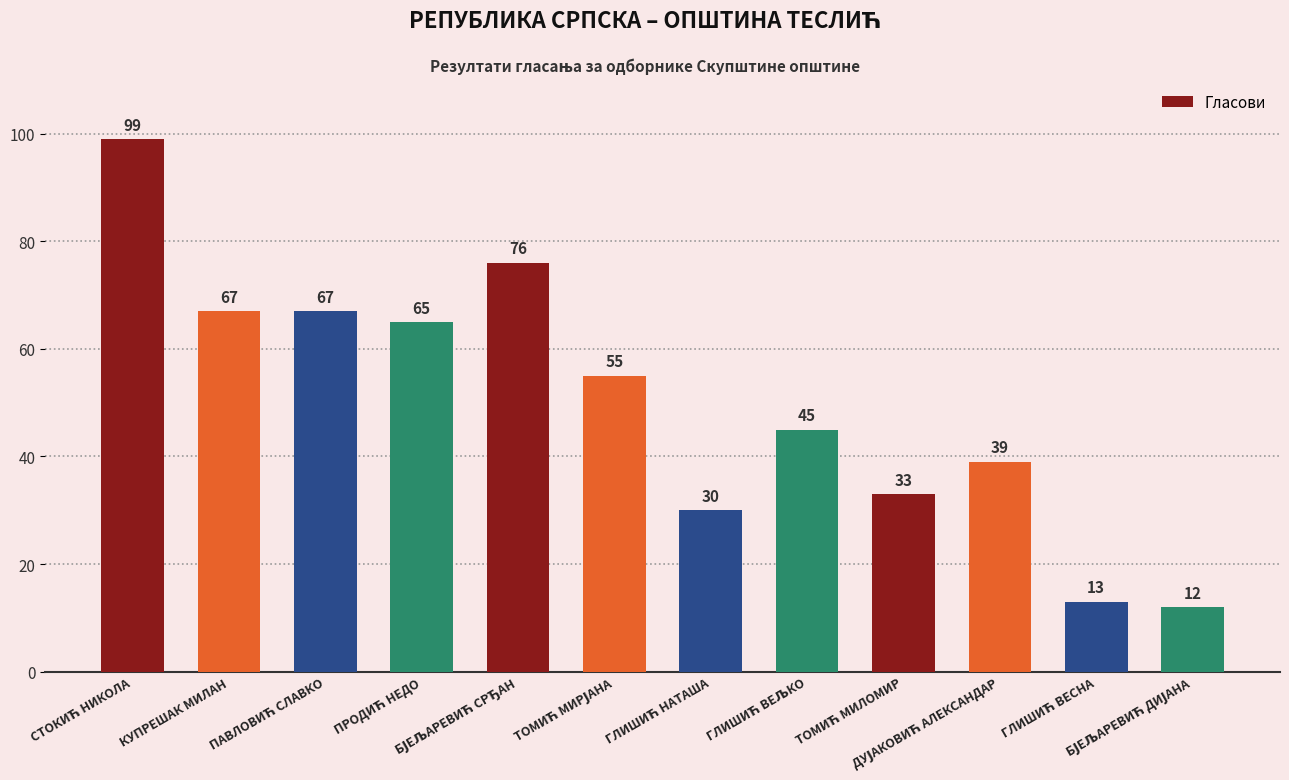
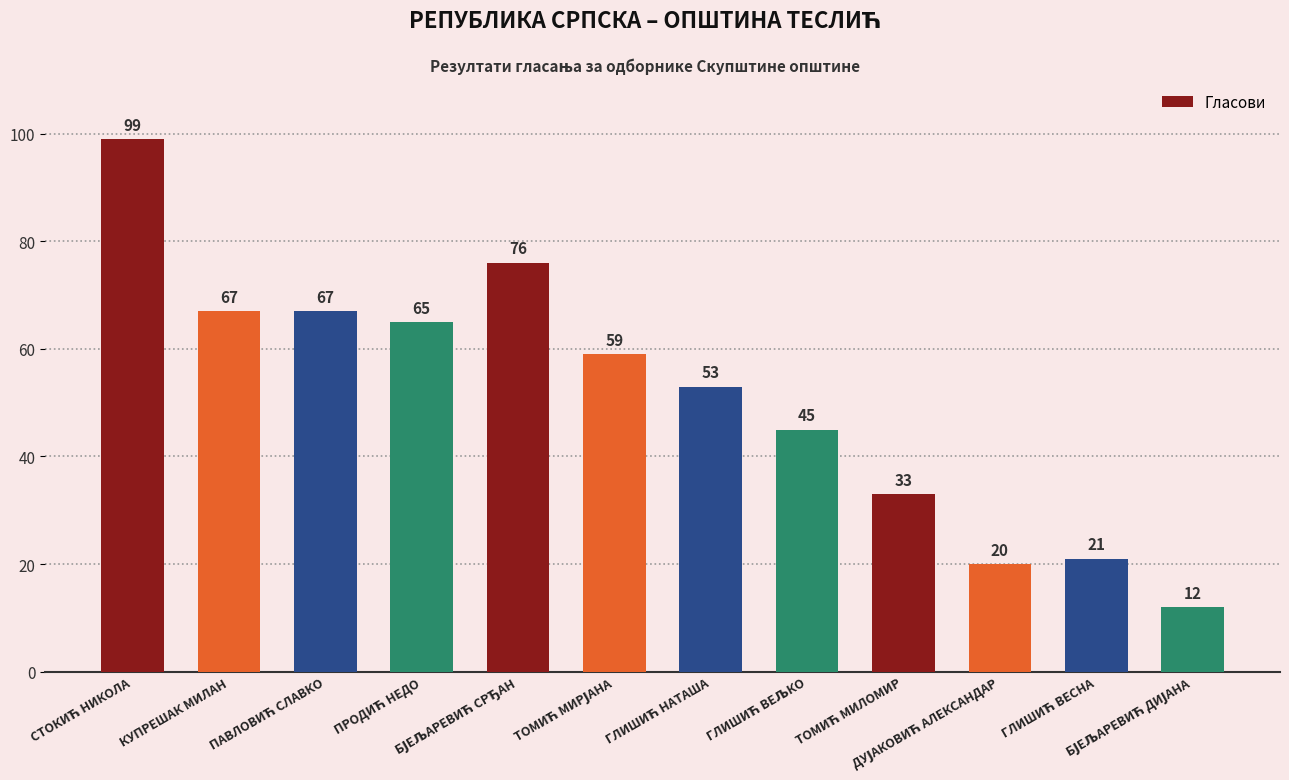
  {
    "СТОКИЋ НИКОЛА": 99,
    "КУПРЕШАК МИЛАН": 67,
    "ПАВЛОВИЋ СЛАВКО": 67,
    "ПРОДИЋ НЕДО": 65,
    "БЈЕЉАРЕВИЋ СРЂАН": 76,
-   "ТОМИЋ МИРЈАНА": 55,
-   "ГЛИШИЋ НАТАША": 30,
+   "ТОМИЋ МИРЈАНА": 59,
+   "ГЛИШИЋ НАТАША": 53,
    "ГЛИШИЋ ВЕЉКО": 45,
    "ТОМИЋ МИЛОМИР": 33,
-   "ДУЈАКОВИЋ АЛЕКСАНДАР": 39,
-   "ГЛИШИЋ ВЕСНА": 13,
+   "ДУЈАКОВИЋ АЛЕКСАНДАР": 20,
+   "ГЛИШИЋ ВЕСНА": 21,
    "БЈЕЉАРЕВИЋ ДИЈАНА": 12
  }
